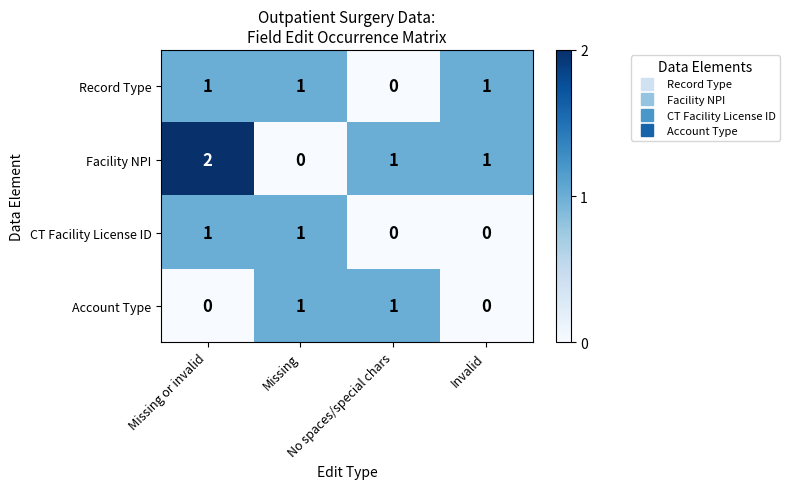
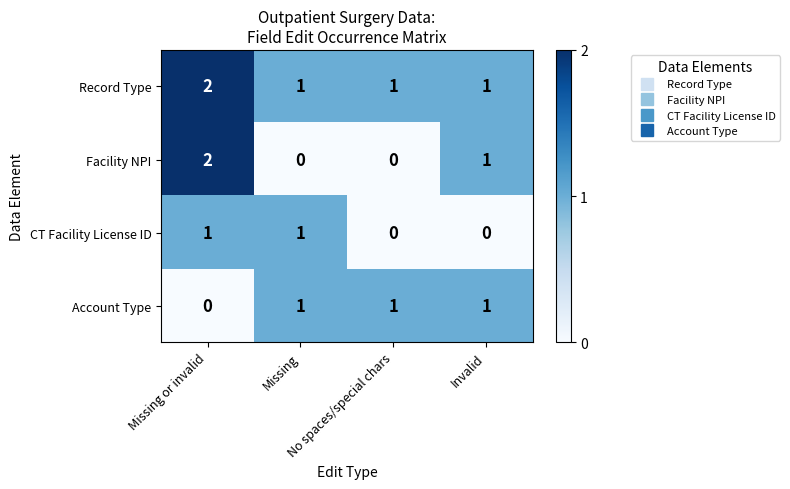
  {
    "Record Type": {
-     "Missing or invalid": 1,
+     "Missing or invalid": 2,
      "Missing": 1,
-     "No spaces/special chars": 0,
+     "No spaces/special chars": 1,
      "Invalid": 1
    },
    "Facility NPI": {
      "Missing or invalid": 2,
      "Missing": 0,
-     "No spaces/special chars": 1,
+     "No spaces/special chars": 0,
      "Invalid": 1
    },
    "CT Facility License ID": {
      "Missing or invalid": 1,
      "Missing": 1,
      "No spaces/special chars": 0,
      "Invalid": 0
    },
    "Account Type": {
      "Missing or invalid": 0,
      "Missing": 1,
      "No spaces/special chars": 1,
-     "Invalid": 0
+     "Invalid": 1
    }
  }
